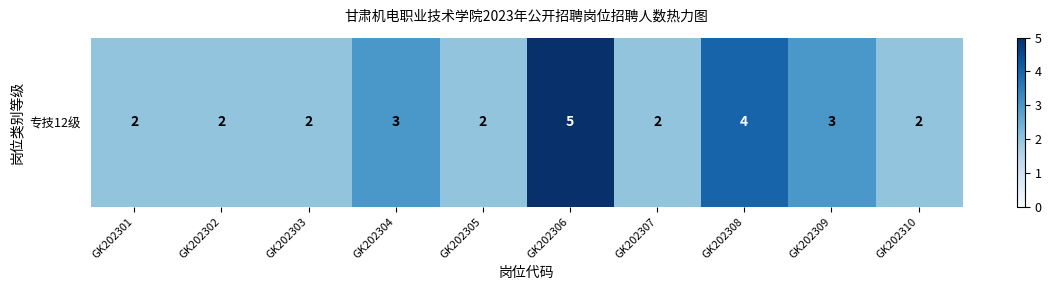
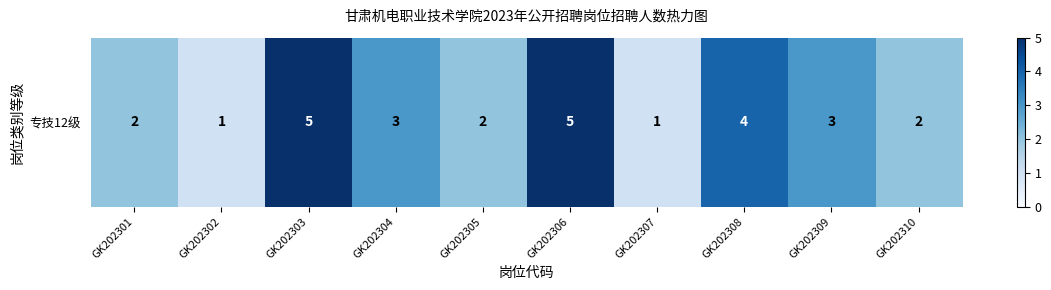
  {
    "专技12级": {
      "GK202301": 2,
-     "GK202302": 2,
-     "GK202303": 2,
+     "GK202302": 1,
+     "GK202303": 5,
      "GK202304": 3,
      "GK202305": 2,
      "GK202306": 5,
-     "GK202307": 2,
+     "GK202307": 1,
      "GK202308": 4,
      "GK202309": 3,
      "GK202310": 2
    }
  }
